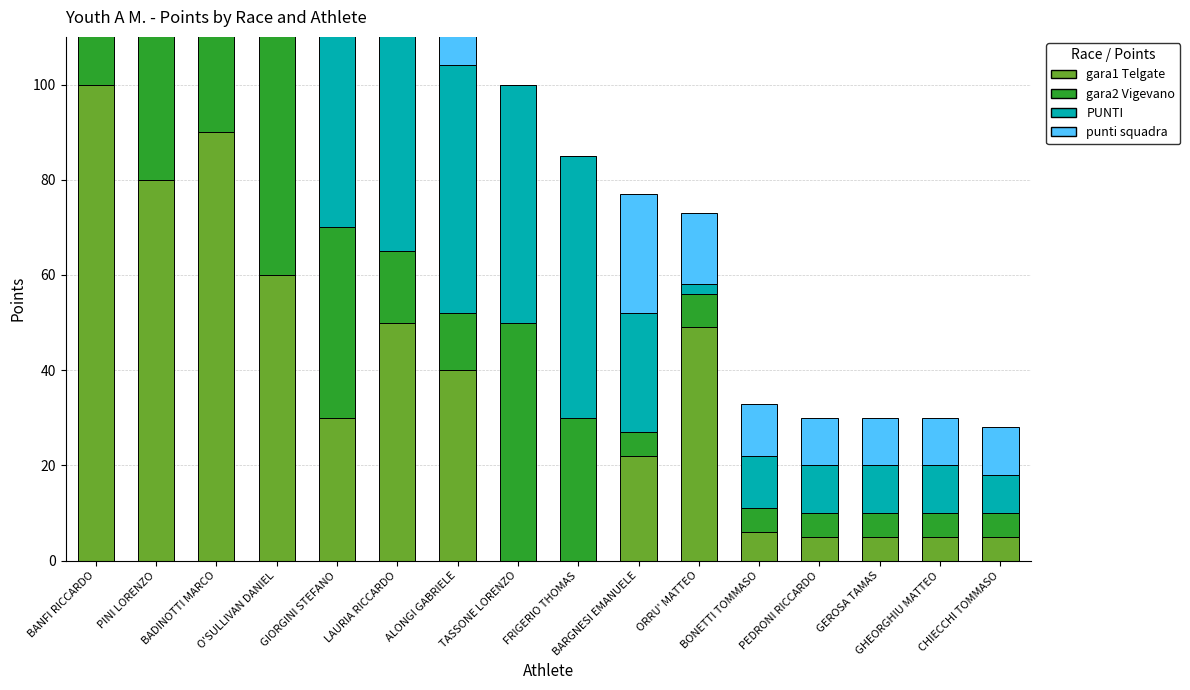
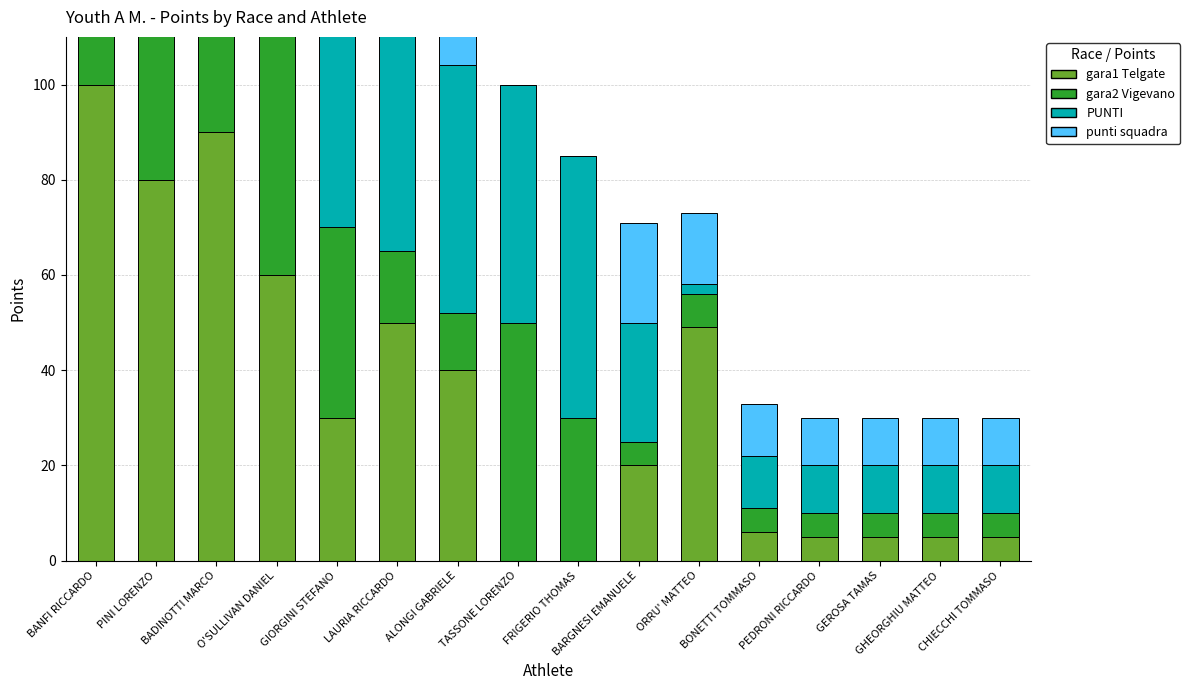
  {
    "gara1 Telgate": {
      "BANFI RICCARDO": 100,
      "PINI LORENZO": 80,
      "BADINOTTI MARCO": 90,
      "O'SULLIVAN DANIEL": 60,
      "GIORGINI STEFANO": 30,
      "LAURIA RICCARDO": 50,
      "ALONGI GABRIELE": 40,
      "TASSONE LORENZO": 0,
      "FRIGERIO THOMAS": 0,
-     "BARGNESI EMANUELE": 22,
+     "BARGNESI EMANUELE": 20,
      "ORRU' MATTEO": 49,
      "BONETTI TOMMASO": 6,
      "PEDRONI RICCARDO": 5,
      "GEROSA TAMAS": 5,
      "GHEORGHIU MATTEO": 5,
      "CHIECCHI TOMMASO": 5
    },
    "gara2 Vigevano": {
      "GIORGINI STEFANO": 40,
      "LAURIA RICCARDO": 15,
      "ALONGI GABRIELE": 12,
      "TASSONE LORENZO": 50,
      "FRIGERIO THOMAS": 30,
      "BARGNESI EMANUELE": 5,
      "ORRU' MATTEO": 7,
      "BONETTI TOMMASO": 5,
      "PEDRONI RICCARDO": 5,
      "GEROSA TAMAS": 5,
      "GHEORGHIU MATTEO": 5,
      "CHIECCHI TOMMASO": 5
    },
    "PUNTI": {
      "ALONGI GABRIELE": 52,
      "TASSONE LORENZO": 50,
      "FRIGERIO THOMAS": 55,
      "BARGNESI EMANUELE": 25,
      "ORRU' MATTEO": 2,
      "BONETTI TOMMASO": 11,
      "PEDRONI RICCARDO": 10,
      "GEROSA TAMAS": 10,
      "GHEORGHIU MATTEO": 10,
-     "CHIECCHI TOMMASO": 8
+     "CHIECCHI TOMMASO": 10
    },
    "punti squadra": {
      "TASSONE LORENZO": 0,
      "FRIGERIO THOMAS": 0,
-     "BARGNESI EMANUELE": 25,
+     "BARGNESI EMANUELE": 21,
      "ORRU' MATTEO": 15,
      "BONETTI TOMMASO": 11,
      "PEDRONI RICCARDO": 10,
      "GEROSA TAMAS": 10,
      "GHEORGHIU MATTEO": 10,
      "CHIECCHI TOMMASO": 10
    }
  }
